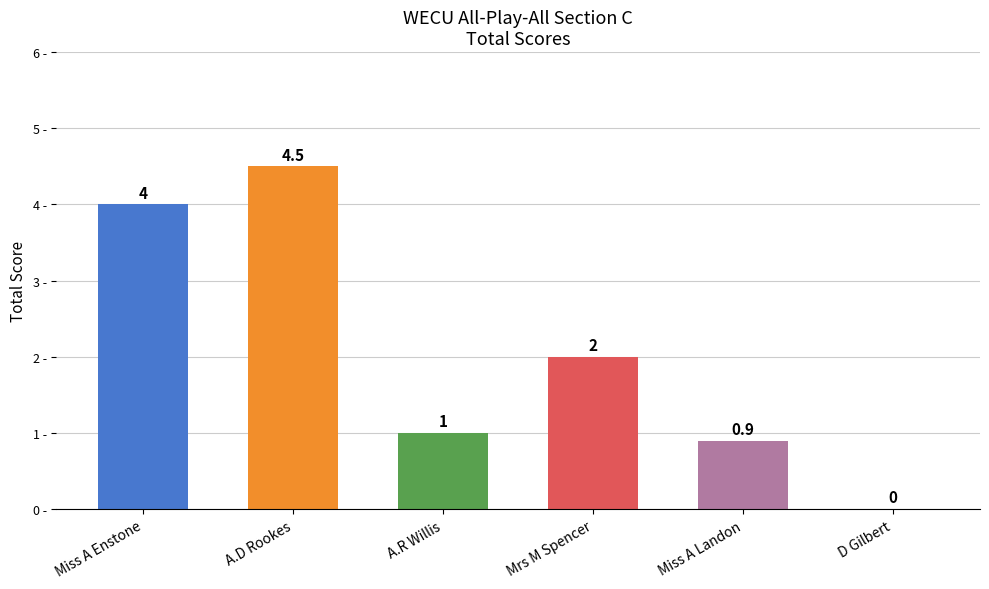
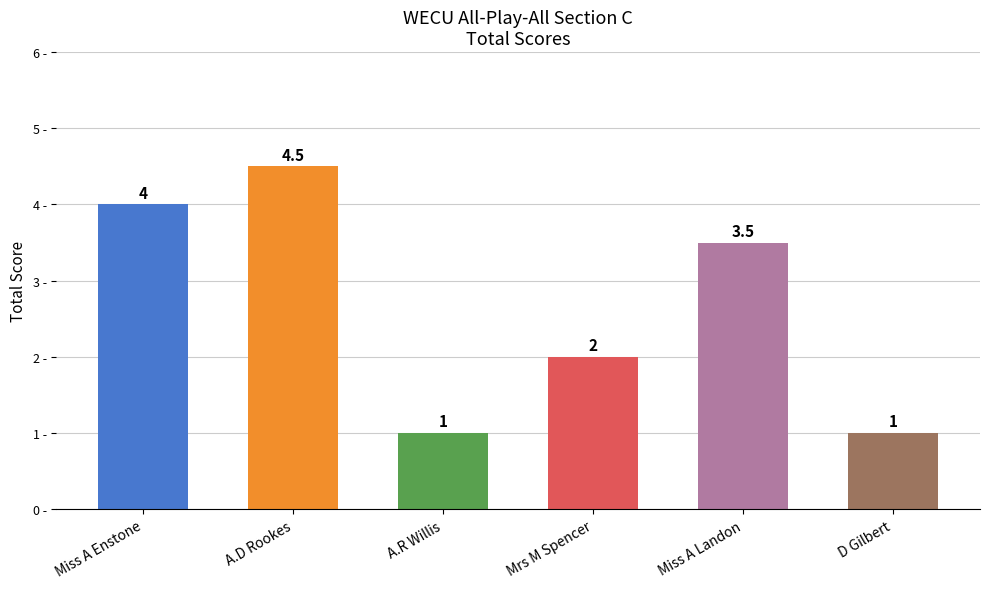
  {
    "Miss A Enstone": 4,
    "A.D Rookes": 4.5,
    "A.R Willis": 1,
    "Mrs M Spencer": 2,
-   "Miss A Landon": 0.9,
-   "D Gilbert": 0
+   "Miss A Landon": 3.5,
+   "D Gilbert": 1
  }
